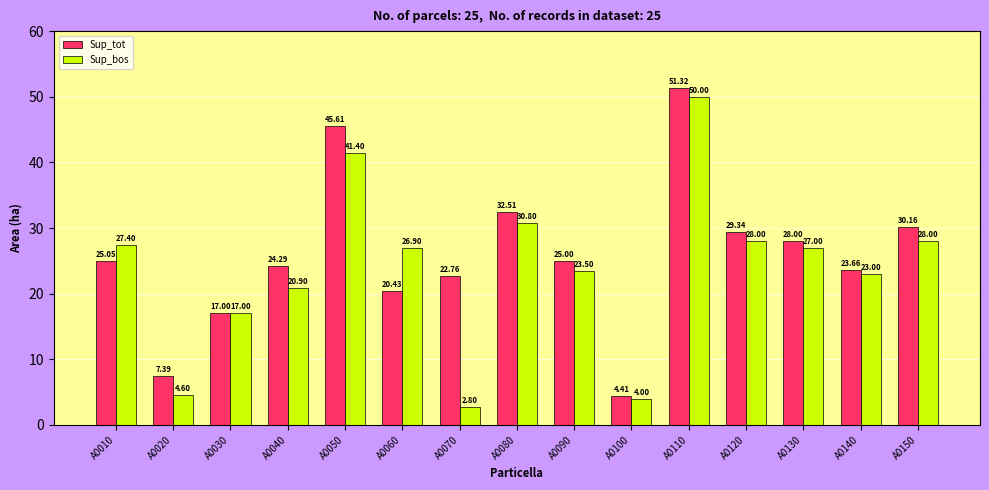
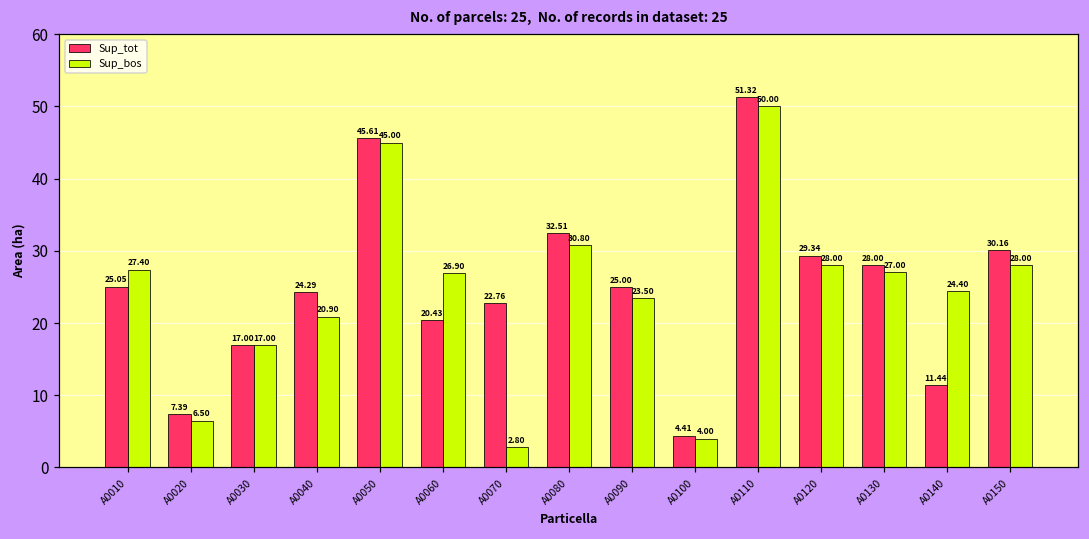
  {
    "Sup_tot": {
      "A0010": 25.05,
      "A0020": 7.39,
      "A0030": 17.00,
      "A0040": 24.29,
      "A0050": 45.61,
      "A0060": 20.43,
      "A0070": 22.76,
      "A0080": 32.51,
      "A0090": 25.00,
      "A0100": 4.41,
      "A0110": 51.32,
      "A0120": 29.34,
      "A0130": 28.00,
-     "A0140": 23.66,
+     "A0140": 11.44,
      "A0150": 30.16
    },
    "Sup_bos": {
      "A0010": 27.40,
-     "A0020": 4.60,
+     "A0020": 6.50,
      "A0030": 17.00,
      "A0040": 20.90,
-     "A0050": 41.40,
+     "A0050": 45.00,
      "A0060": 26.90,
      "A0070": 2.80,
      "A0080": 30.80,
      "A0090": 23.50,
      "A0100": 4.00,
      "A0110": 50.00,
      "A0120": 28.00,
      "A0130": 27.00,
-     "A0140": 23.00,
+     "A0140": 24.40,
      "A0150": 28.00
    }
  }
